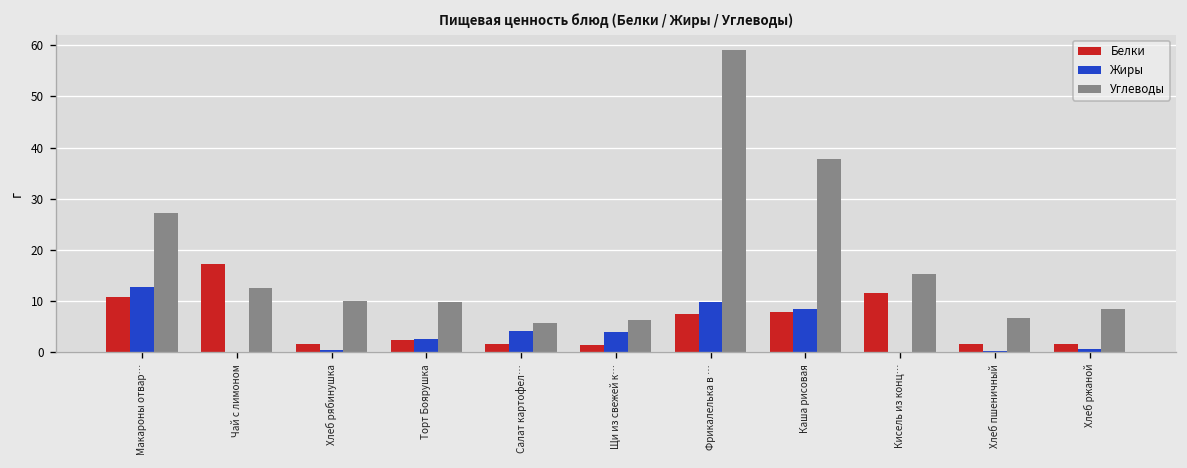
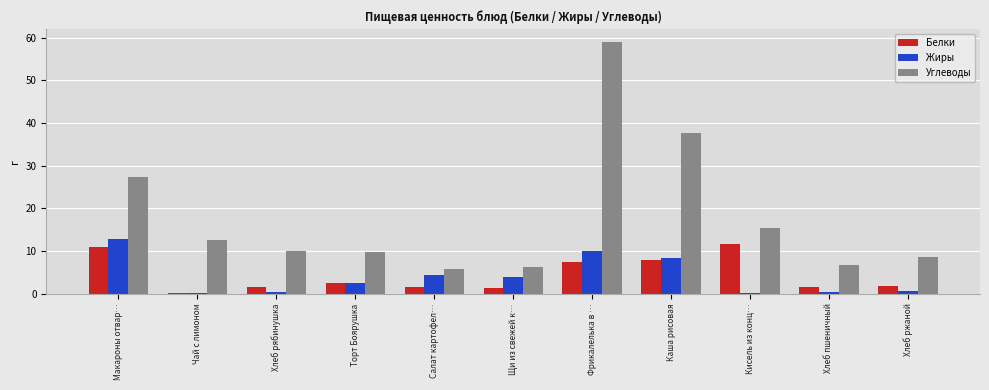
  {
    "Белки": {
      "Макароны отвар…": 11,
-     "Чай с лимоном": 17,
+     "Чай с лимоном": 0,
      "Хлеб рябинушка": 2,
      "Торт Боярушка": 2,
      "Салат картофел…": 2,
      "Щи из свежей к…": 1,
      "Фрикалелька в …": 7,
      "Каша рисовая": 8,
      "Кисель из конц…": 12,
      "Хлеб пшеничный": 2,
      "Хлеб ржаной": 2
    },
    "Жиры": {
      "Макароны отвар…": 13,
      "Торт Боярушка": 3,
      "Салат картофел…": 4,
      "Щи из свежей к…": 4,
      "Фрикалелька в …": 10,
      "Каша рисовая": 8,
      "Хлеб ржаной": 1
    },
    "Углеводы": {
      "Макароны отвар…": 27,
      "Чай с лимоном": 12,
      "Хлеб рябинушка": 10,
      "Торт Боярушка": 10,
      "Салат картофел…": 6,
      "Щи из свежей к…": 6,
      "Фрикалелька в …": 59,
      "Каша рисовая": 38,
      "Кисель из конц…": 15,
      "Хлеб пшеничный": 7,
      "Хлеб ржаной": 9
    }
  }
